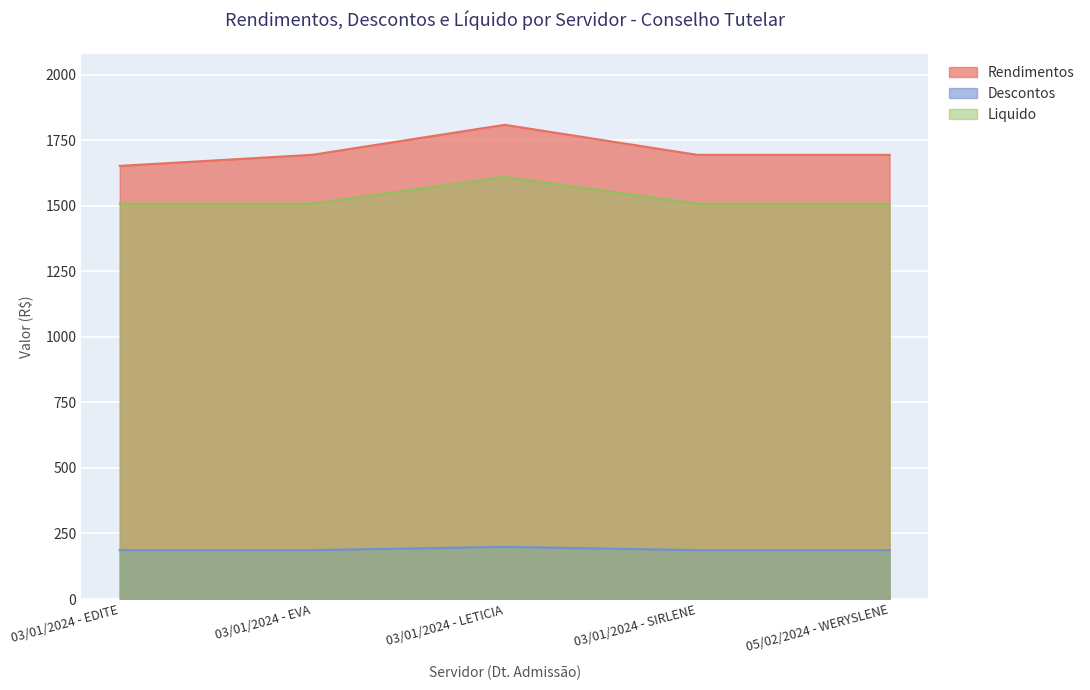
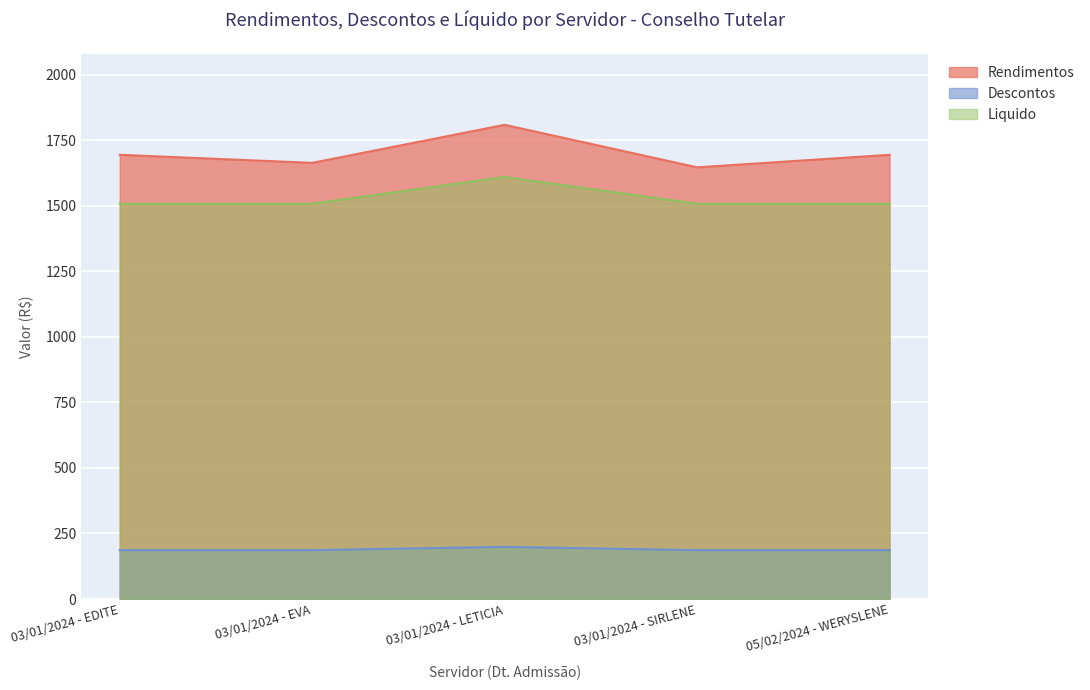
  {
    "Rendimentos": {
-     "03/01/2024 - EDITE": 1650,
-     "03/01/2024 - EVA": 1690,
+     "03/01/2024 - EDITE": 1690,
+     "03/01/2024 - EVA": 1660,
      "03/01/2024 - LETICIA": 1810,
-     "03/01/2024 - SIRLENE": 1690,
+     "03/01/2024 - SIRLENE": 1650,
      "05/02/2024 - WERYSLENE": 1690
    },
    "Descontos": {
      "03/01/2024 - EDITE": 190,
      "03/01/2024 - EVA": 190,
      "03/01/2024 - LETICIA": 200,
      "03/01/2024 - SIRLENE": 190,
      "05/02/2024 - WERYSLENE": 190
    },
    "Liquido": {
      "03/01/2024 - EDITE": 1510,
      "03/01/2024 - EVA": 1510,
      "03/01/2024 - LETICIA": 1610,
      "03/01/2024 - SIRLENE": 1510,
      "05/02/2024 - WERYSLENE": 1510
    }
  }
